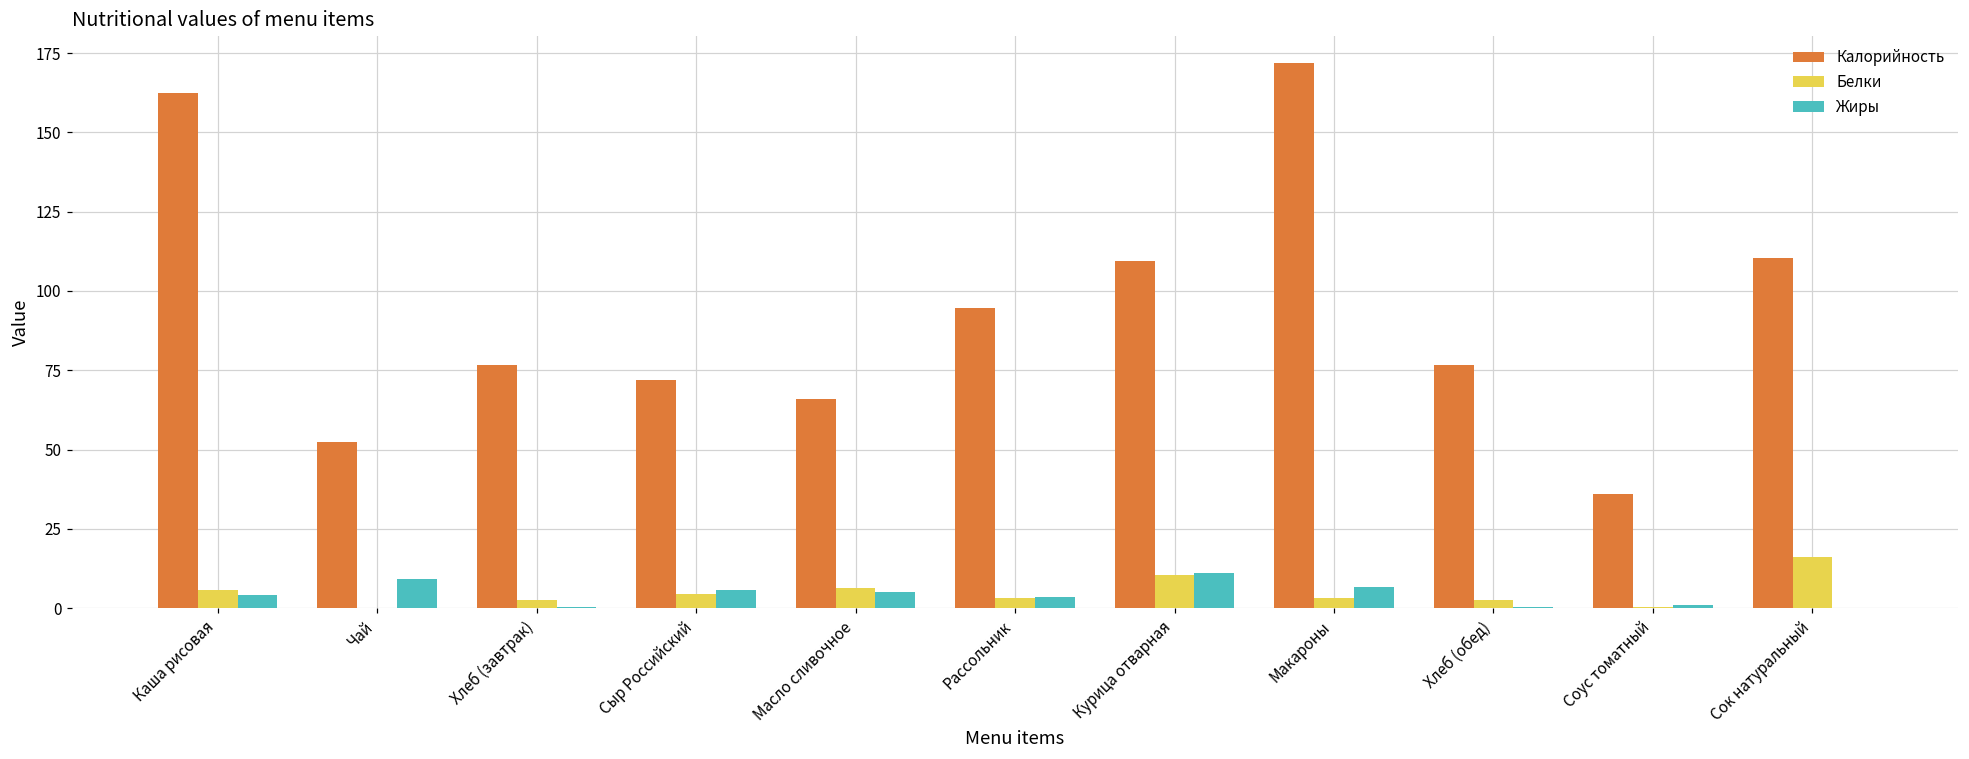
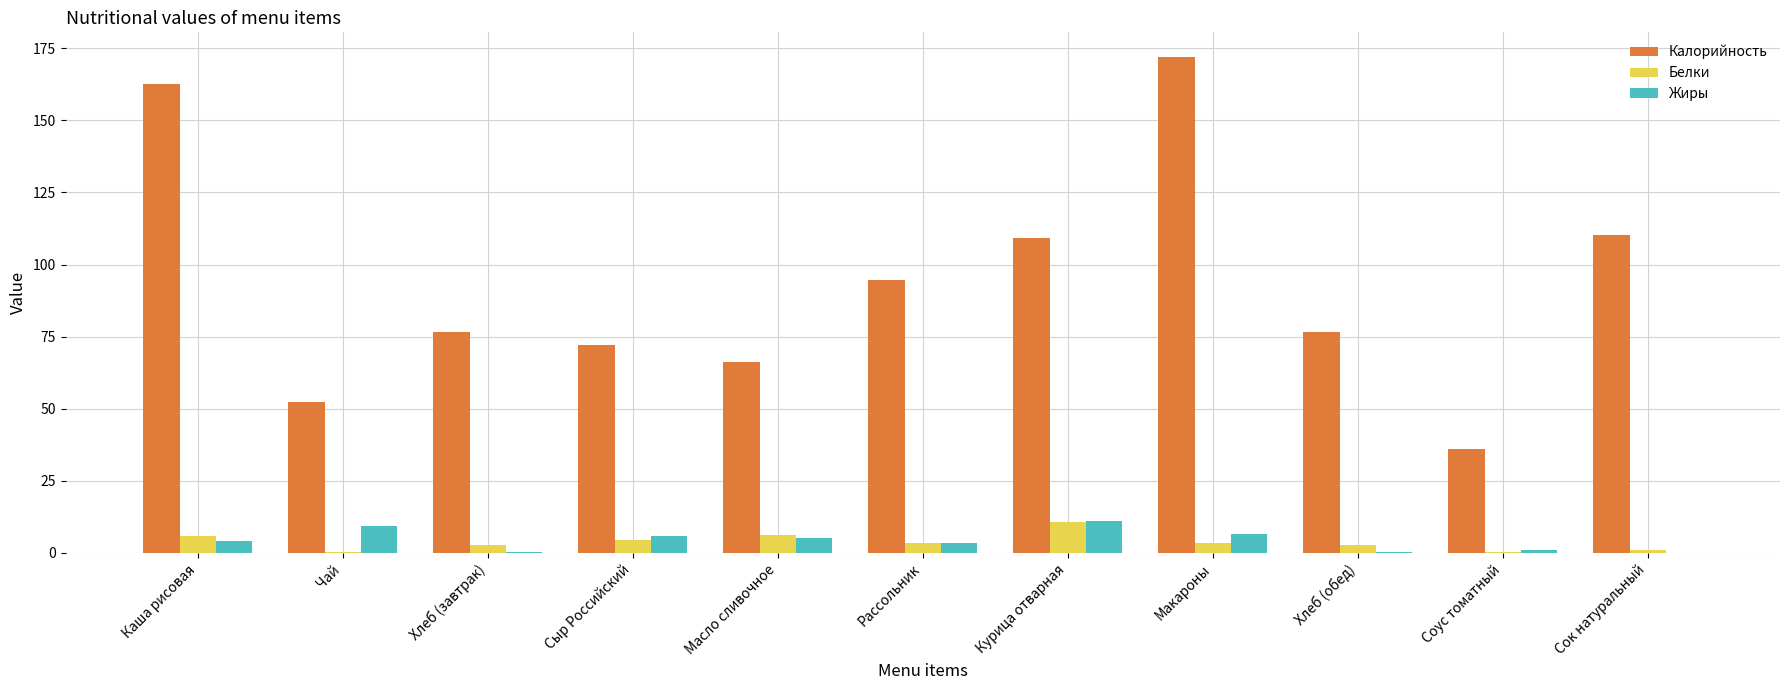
  {
    "Калорийность": {
      "Каша рисовая": 163,
      "Чай": 53,
      "Хлеб (завтрак)": 77,
      "Сыр Российский": 72,
      "Масло сливочное": 66,
      "Рассольник": 95,
      "Курица отварная": 109,
      "Макароны": 172,
      "Хлеб (обед)": 77,
      "Соус томатный": 36,
      "Сок натуральный": 110
    },
    "Белки": {
      "Каша рисовая": 6,
      "Хлеб (завтрак)": 3,
      "Сыр Российский": 5,
      "Масло сливочное": 6,
      "Рассольник": 3,
      "Курица отварная": 11,
      "Макароны": 3,
      "Хлеб (обед)": 3,
-     "Сок натуральный": 16
+     "Сок натуральный": 1
    },
    "Жиры": {
      "Каша рисовая": 4,
      "Чай": 9,
      "Сыр Российский": 6,
      "Масло сливочное": 5,
      "Рассольник": 3,
      "Курица отварная": 11,
      "Макароны": 7,
      "Соус томатный": 1,
      "Сок натуральный": 0
    }
  }
